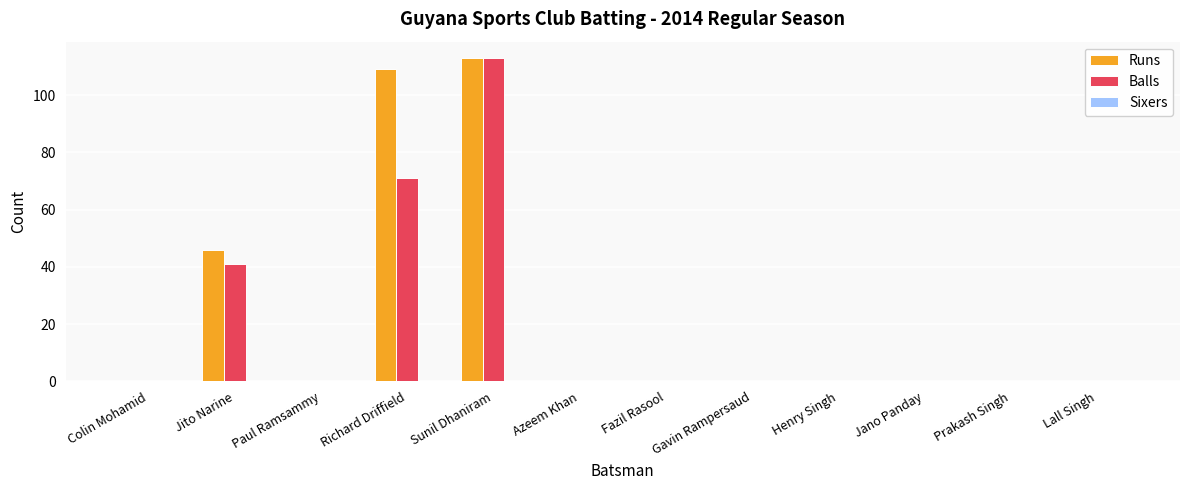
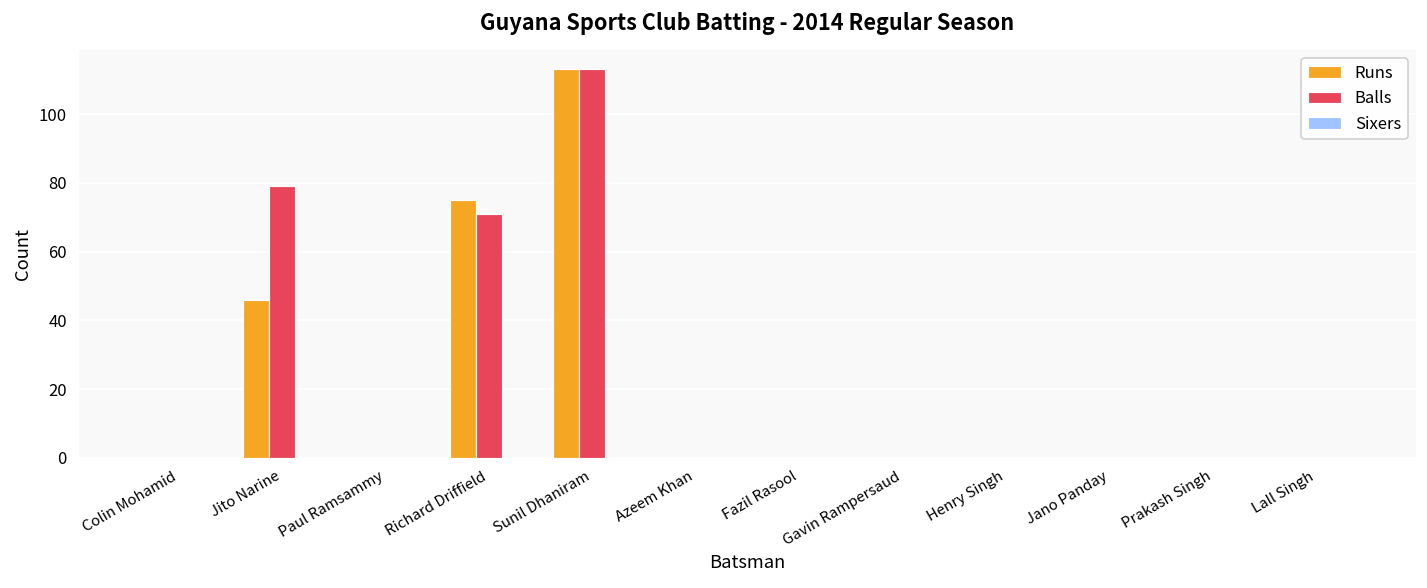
  {
    "Runs": {
      "Colin Mohamid": 0,
      "Jito Narine": 46,
      "Paul Ramsammy": 0,
-     "Richard Driffield": 109,
+     "Richard Driffield": 75,
      "Sunil Dhaniram": 113,
      "Azeem Khan": 0,
      "Fazil Rasool": 0,
      "Gavin Rampersaud": 0,
      "Henry Singh": 0,
      "Jano Panday": 0,
      "Prakash Singh": 0,
      "Lall Singh": 0
    },
    "Balls": {
      "Colin Mohamid": 0,
-     "Jito Narine": 41,
+     "Jito Narine": 79,
      "Paul Ramsammy": 0,
      "Richard Driffield": 71,
      "Sunil Dhaniram": 113,
      "Azeem Khan": 0,
      "Fazil Rasool": 0,
      "Gavin Rampersaud": 0,
      "Henry Singh": 0,
      "Jano Panday": 0,
      "Prakash Singh": 0,
      "Lall Singh": 0
    },
    "Sixers": {
      "Colin Mohamid": 0,
      "Jito Narine": 0,
      "Paul Ramsammy": 0,
      "Richard Driffield": 0,
      "Sunil Dhaniram": 0,
      "Azeem Khan": 0,
      "Fazil Rasool": 0,
      "Gavin Rampersaud": 0,
      "Henry Singh": 0,
      "Jano Panday": 0,
      "Prakash Singh": 0,
      "Lall Singh": 0
    }
  }
